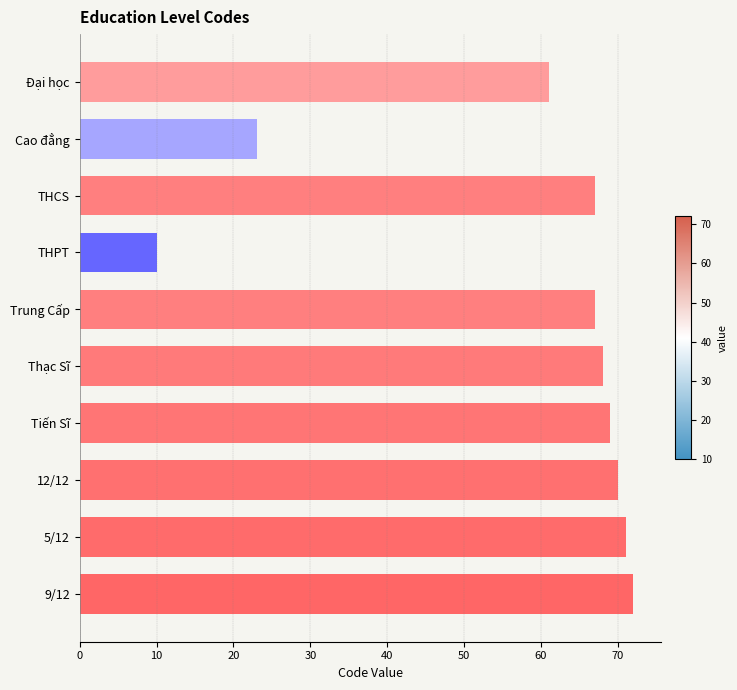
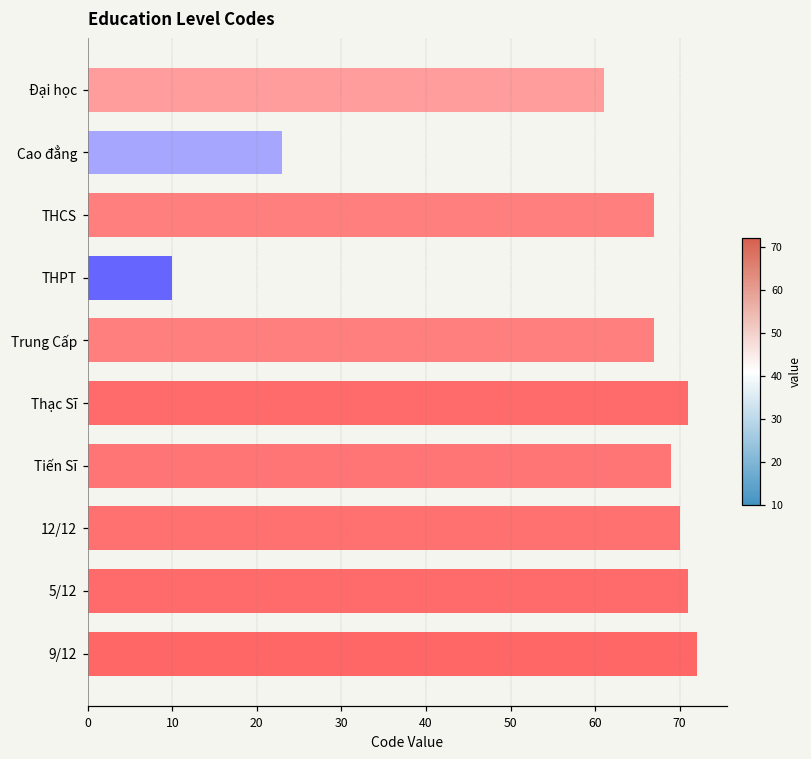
  {
    "Đại học": 61,
    "Cao đẳng": 23,
    "THCS": 67,
    "THPT": 10,
    "Trung Cấp": 67,
-   "Thạc Sĩ": 68,
+   "Thạc Sĩ": 71,
    "Tiến Sĩ": 69,
    "12/12": 70,
    "5/12": 71,
    "9/12": 72
  }
